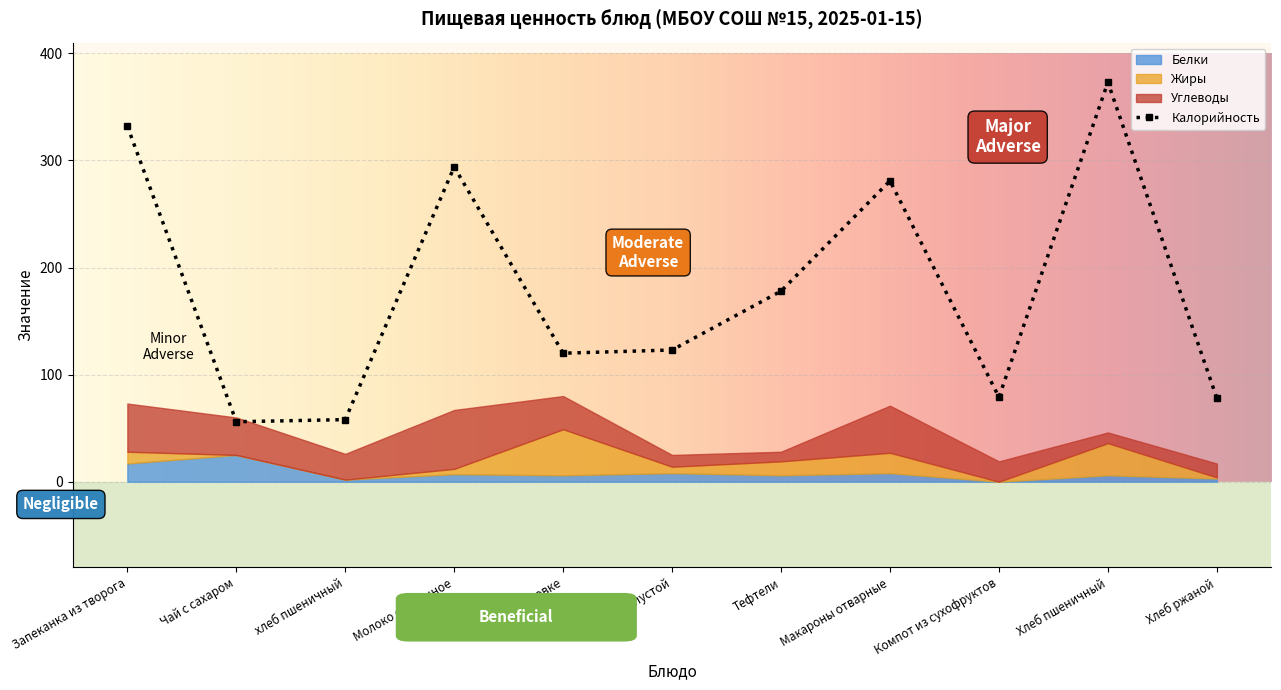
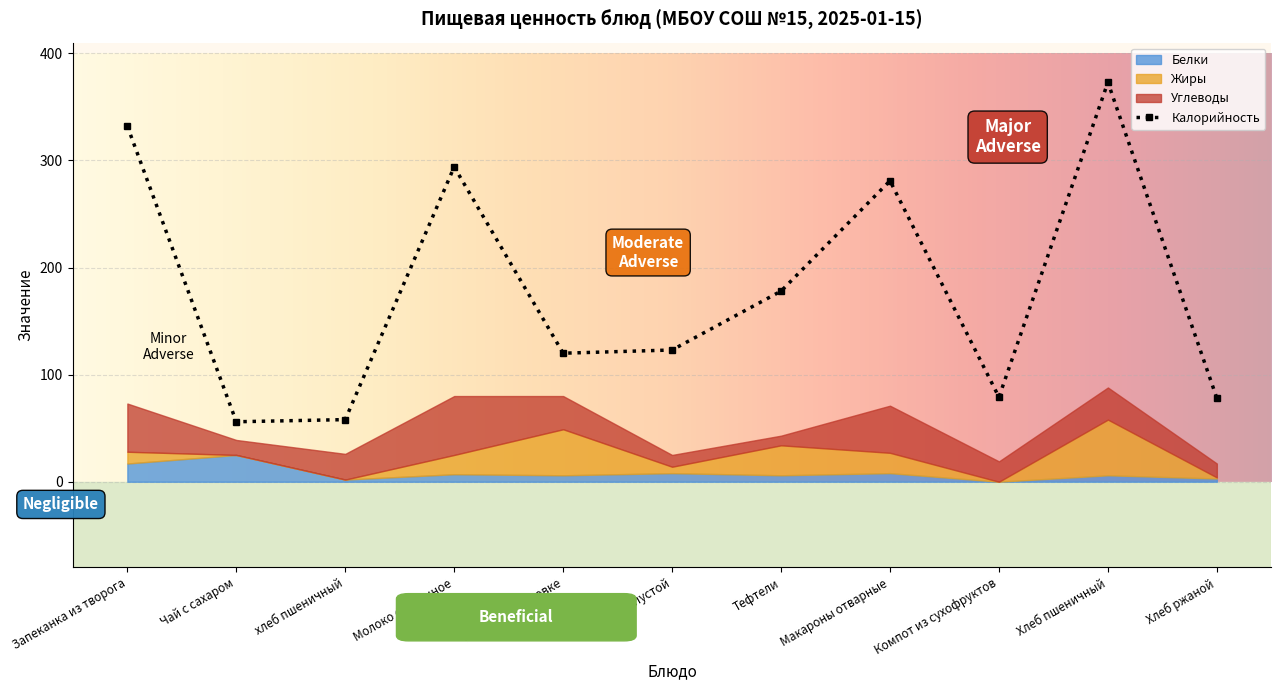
  {
    "Калорийность": {
      "Запеканка из творога": 332,
      "Чай с сахаром": 56,
      "хлеб пшеничный": 58,
      "Молоко сгущенное": 294,
      "Молоко в упаковке": 120,
      "Борщ с капустой": 123,
      "Тефтели": 178,
      "Макароны отварные": 281,
      "Компот из сухофруктов": 79,
      "Хлеб пшеничный": 373,
      "Хлеб ржаной": 78
    },
    "Белки": {
      "Запеканка из творога": 17,
      "Молоко сгущенное": 7,
      "Молоко в упаковке": 6,
      "Борщ с капустой": 8,
      "Тефтели": 6,
      "Макароны отварные": 8,
      "Хлеб пшеничный": 6
    },
    "Жиры": {
      "Запеканка из творога": 11,
-     "Молоко сгущенное": 5,
+     "Молоко сгущенное": 18,
      "Молоко в упаковке": 43,
      "Борщ с капустой": 6,
-     "Тефтели": 13,
+     "Тефтели": 28,
      "Макароны отварные": 19,
-     "Хлеб пшеничный": 30
+     "Хлеб пшеничный": 52
    },
    "Углеводы": {
      "Запеканка из творога": 45,
-     "Чай с сахаром": 35,
+     "Чай с сахаром": 14,
      "хлеб пшеничный": 24,
      "Молоко сгущенное": 55,
      "Молоко в упаковке": 31,
      "Борщ с капустой": 11,
      "Тефтели": 9,
      "Макароны отварные": 44,
      "Компот из сухофруктов": 19,
-     "Хлеб пшеничный": 10,
+     "Хлеб пшеничный": 30,
      "Хлеб ржаной": 13
    }
  }
